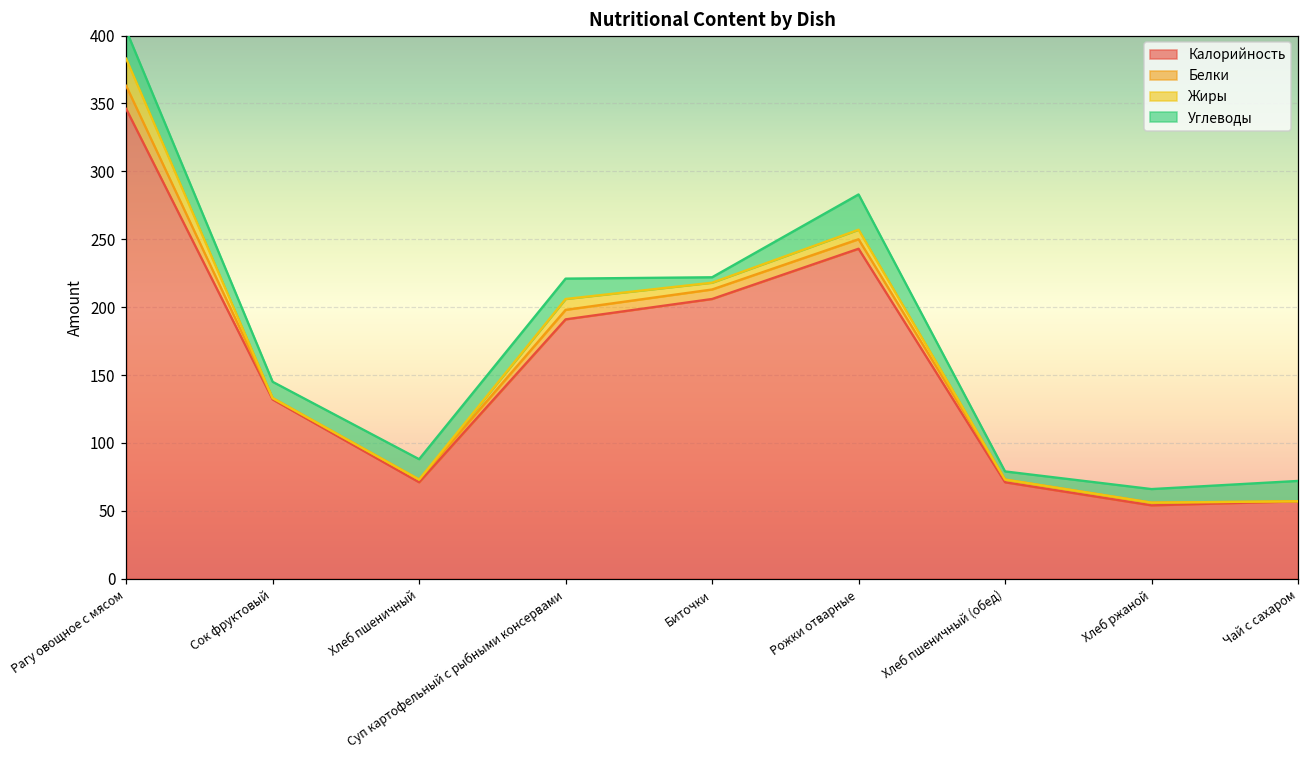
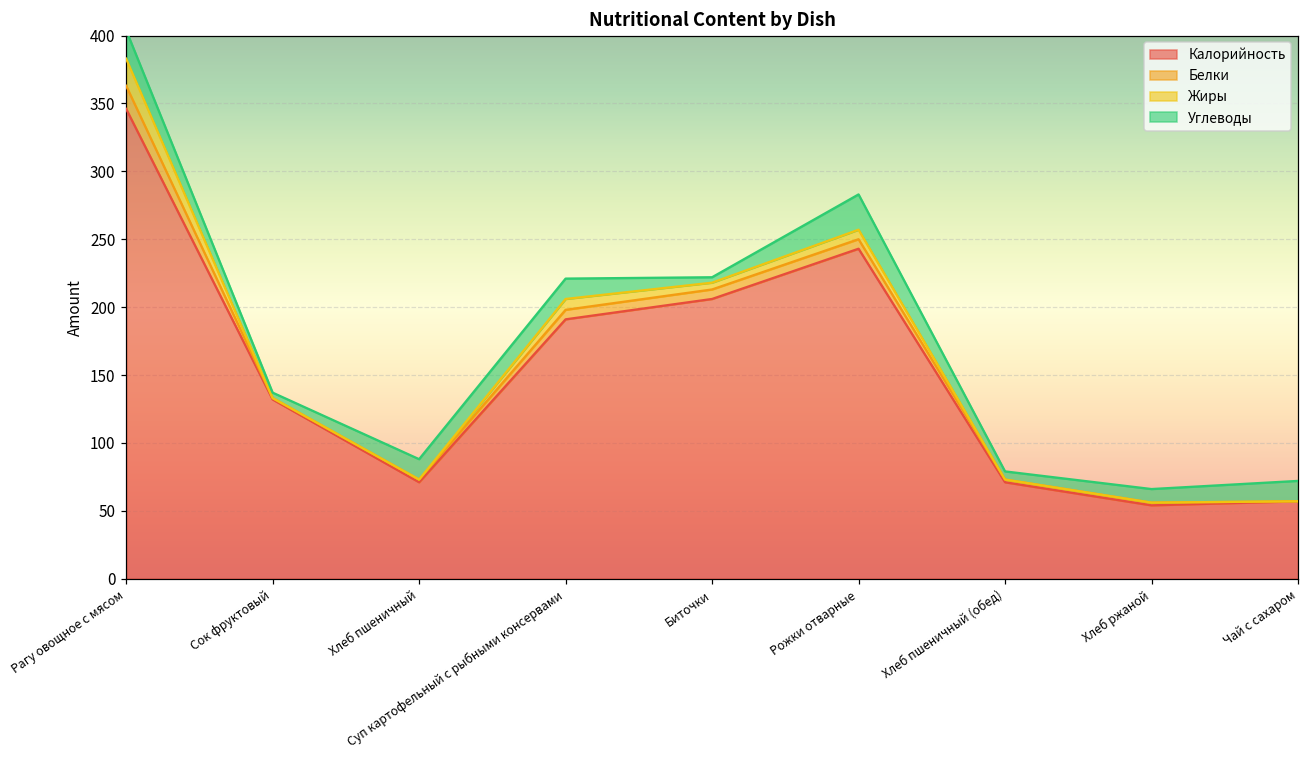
  {
    "Калорийность": {
      "Рагу овощное с мясом": 346,
      "Суп картофельный с рыбными консервами": 191,
      "Биточки": 206,
      "Рожки отварные": 243
    },
    "Углеводы": {
-     "Сок фруктовый": 12,
+     "Сок фруктовый": 4,
      "Хлеб пшеничный": 15,
      "Суп картофельный с рыбными консервами": 15,
      "Биточки": 4,
      "Рожки отварные": 26,
      "Хлеб пшеничный (обед)": 6,
      "Хлеб ржаной": 10,
      "Чай с сахаром": 15
    }
  }
